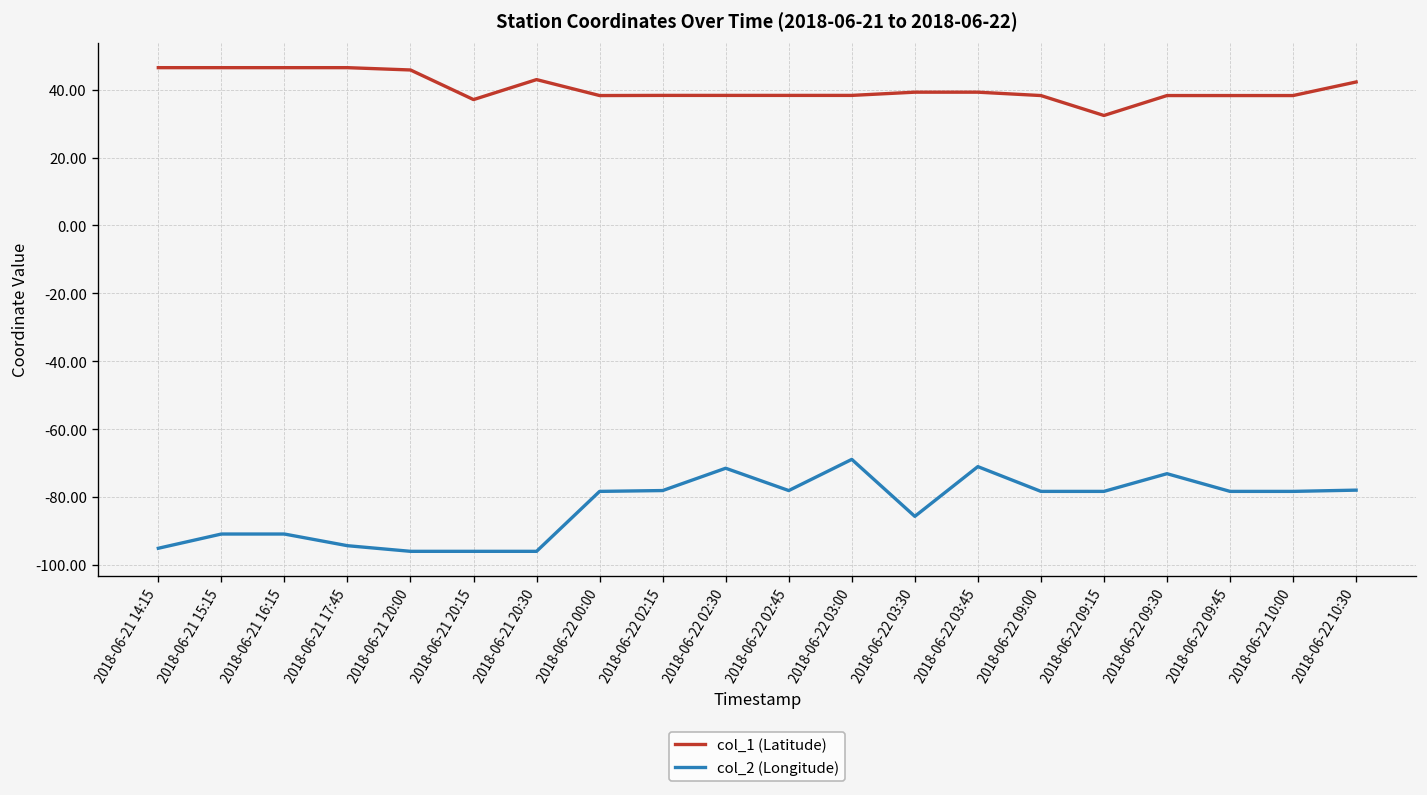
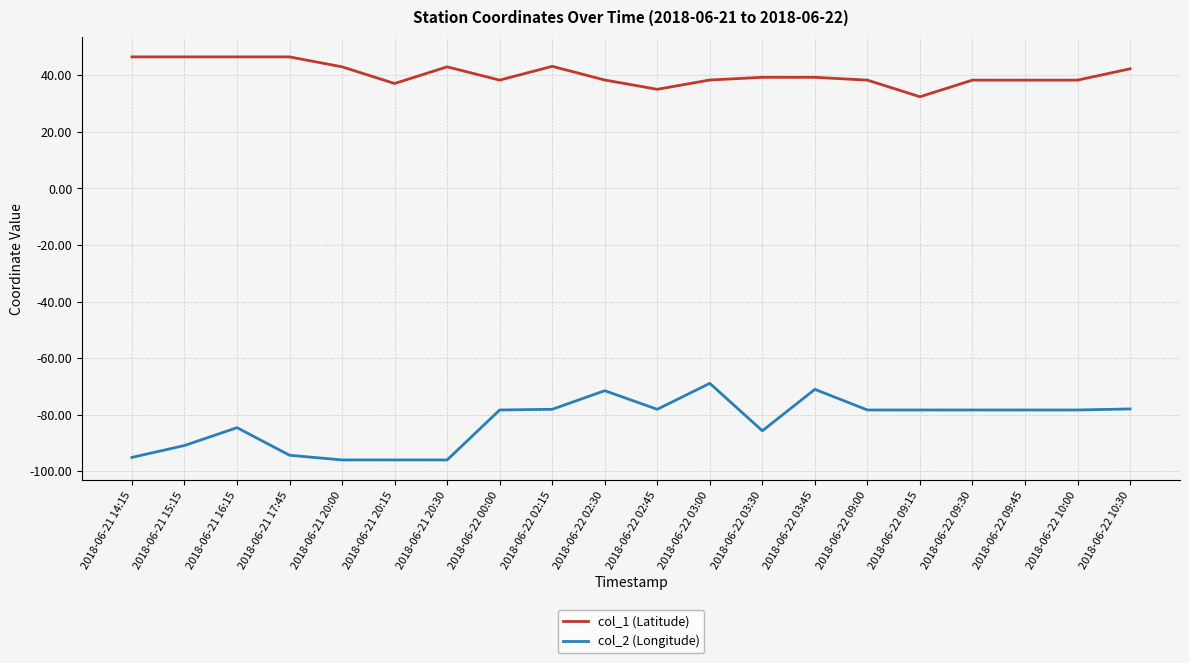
  {
    "col_1 (Latitude)": {
      "2018-06-21 14:15": 46,
      "2018-06-21 15:15": 46,
      "2018-06-21 16:15": 46,
      "2018-06-21 17:45": 46,
-     "2018-06-21 20:00": 46,
+     "2018-06-21 20:00": 43,
      "2018-06-21 20:15": 37,
      "2018-06-21 20:30": 43,
      "2018-06-22 00:00": 38,
-     "2018-06-22 02:15": 38,
+     "2018-06-22 02:15": 43,
      "2018-06-22 02:30": 38,
-     "2018-06-22 02:45": 38,
+     "2018-06-22 02:45": 35,
      "2018-06-22 03:00": 38,
      "2018-06-22 03:30": 39,
      "2018-06-22 03:45": 39,
      "2018-06-22 09:00": 38,
      "2018-06-22 09:15": 32,
      "2018-06-22 09:30": 38,
      "2018-06-22 09:45": 38,
      "2018-06-22 10:00": 38,
      "2018-06-22 10:30": 42
    },
    "col_2 (Longitude)": {
      "2018-06-21 14:15": -95,
      "2018-06-21 15:15": -91,
-     "2018-06-21 16:15": -91,
+     "2018-06-21 16:15": -85,
      "2018-06-21 17:45": -94,
      "2018-06-21 20:00": -96,
      "2018-06-21 20:15": -96,
      "2018-06-21 20:30": -96,
      "2018-06-22 00:00": -78,
      "2018-06-22 02:15": -78,
      "2018-06-22 02:30": -72,
      "2018-06-22 02:45": -78,
      "2018-06-22 03:00": -69,
      "2018-06-22 03:30": -86,
      "2018-06-22 03:45": -71,
      "2018-06-22 09:00": -78,
      "2018-06-22 09:15": -78,
-     "2018-06-22 09:30": -73,
+     "2018-06-22 09:30": -78,
      "2018-06-22 09:45": -78,
      "2018-06-22 10:00": -78,
      "2018-06-22 10:30": -78
    }
  }
